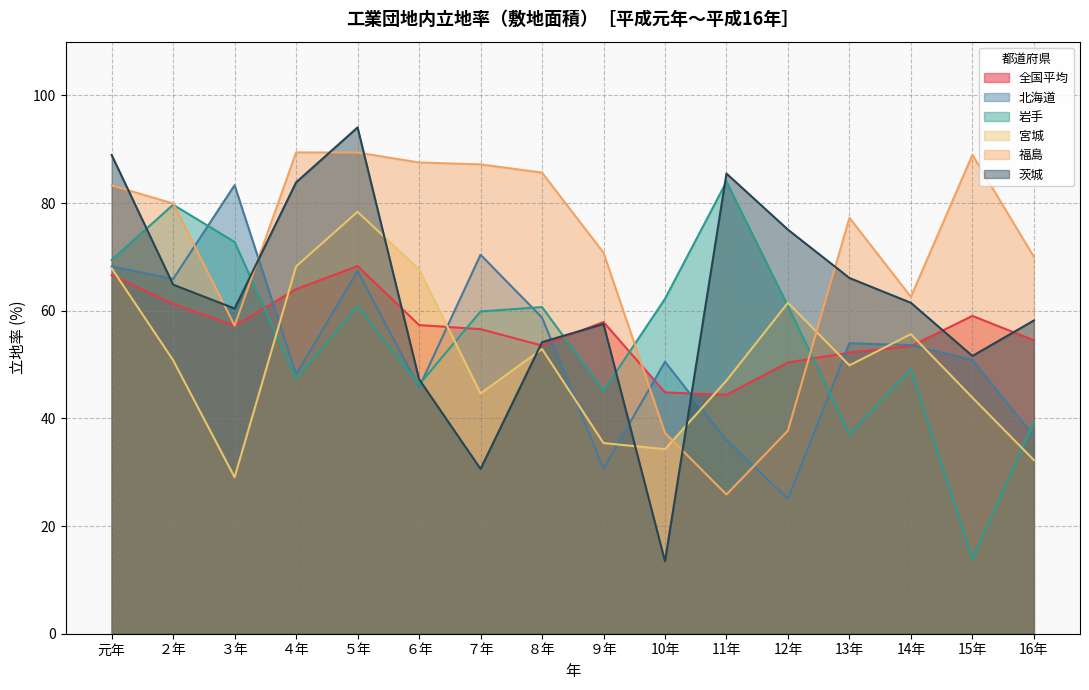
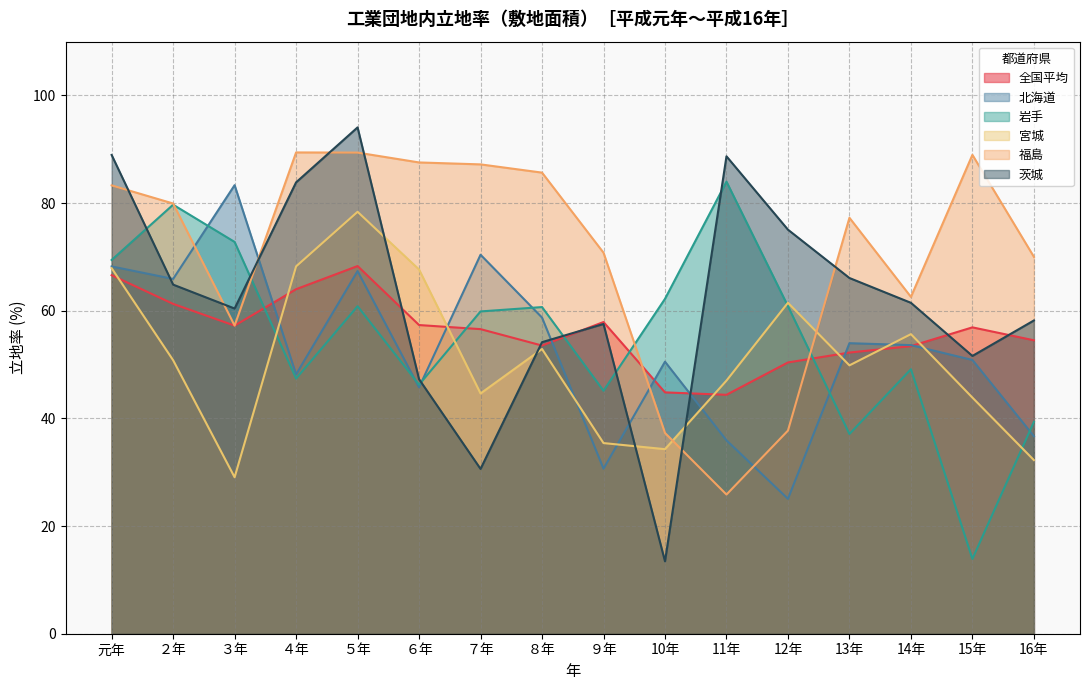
  {
    "全国平均": {
      "元年": 67,
      "２年": 61,
      "４年": 64,
      "５年": 68,
      "６年": 57,
      "７年": 57,
      "８年": 54,
      "10年": 45,
      "11年": 44,
      "12年": 50,
      "13年": 52,
-     "15年": 59,
+     "15年": 57,
      "16年": 55
    },
    "茨城": {
      "元年": 89,
      "２年": 65,
      "３年": 60,
      "４年": 84,
      "５年": 94,
      "６年": 47,
      "７年": 31,
      "８年": 54,
      "10年": 13,
-     "11年": 86,
+     "11年": 89,
      "12年": 75,
      "13年": 66,
      "14年": 61,
      "15年": 52,
      "16年": 58
    }
  }
